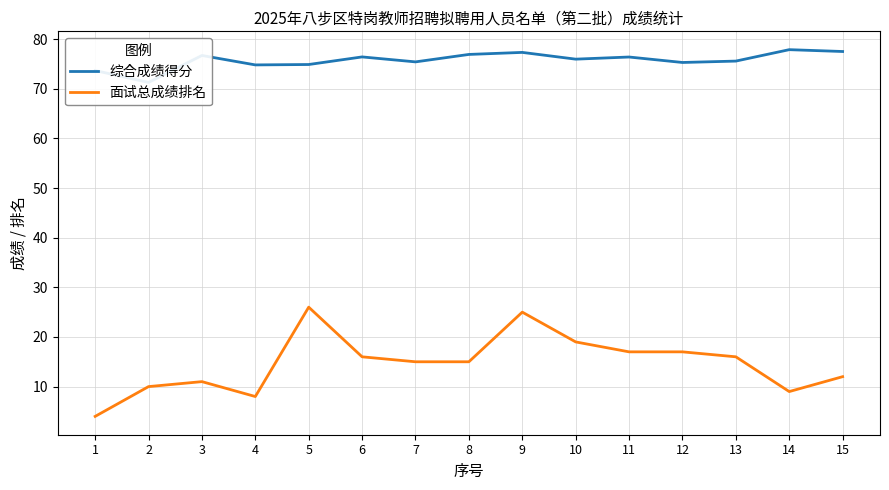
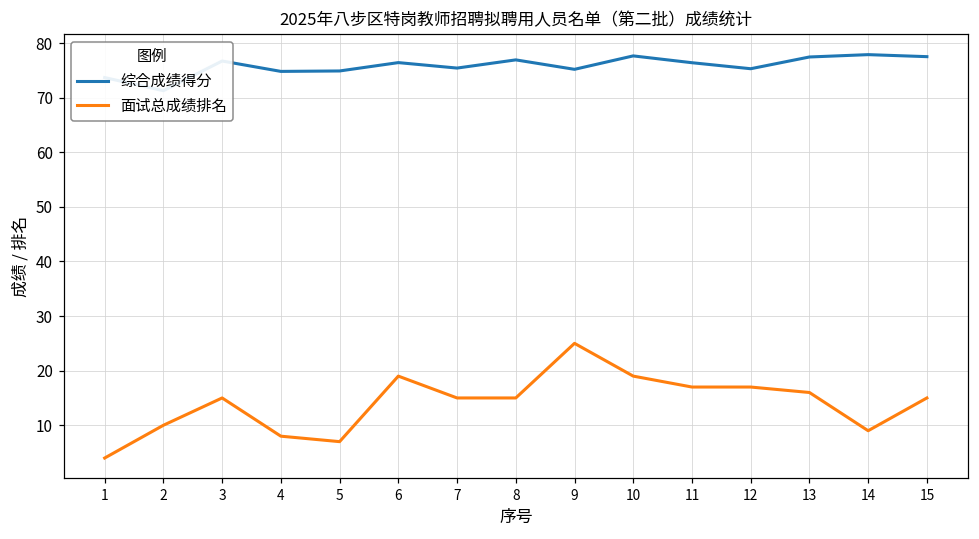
  {
    "综合成绩得分": {
      "4": 75,
      "5": 75,
      "6": 76,
      "7": 75,
      "8": 77,
-     "9": 77,
-     "10": 76,
+     "9": 75,
+     "10": 78,
      "11": 76,
      "12": 75,
-     "13": 76,
+     "13": 77,
      "14": 78,
      "15": 78
    },
    "面试总成绩排名": {
      "1": 4,
      "2": 10,
-     "3": 11,
+     "3": 15,
      "4": 8,
-     "5": 26,
-     "6": 16,
+     "5": 7,
+     "6": 19,
      "7": 15,
      "8": 15,
      "9": 25,
      "10": 19,
      "11": 17,
      "12": 17,
      "13": 16,
      "14": 9,
-     "15": 12
+     "15": 15
    }
  }
